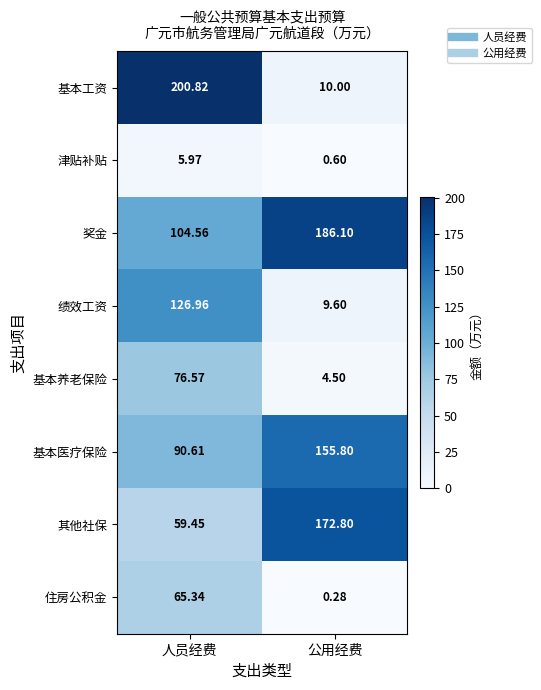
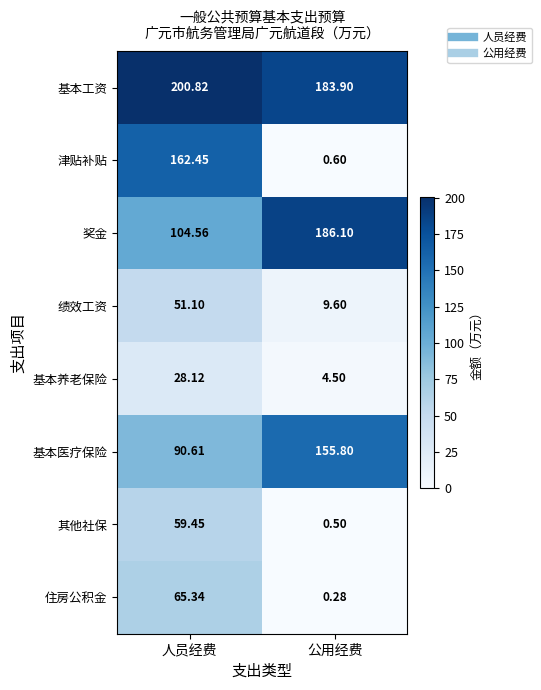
  {
    "基本工资": {
      "人员经费": 200.82,
-     "公用经费": 10.00
+     "公用经费": 183.90
    },
    "津贴补贴": {
-     "人员经费": 5.97,
+     "人员经费": 162.45,
      "公用经费": 0.60
    },
    "奖金": {
      "人员经费": 104.56,
      "公用经费": 186.10
    },
    "绩效工资": {
-     "人员经费": 126.96,
+     "人员经费": 51.10,
      "公用经费": 9.60
    },
    "基本养老保险": {
-     "人员经费": 76.57,
+     "人员经费": 28.12,
      "公用经费": 4.50
    },
    "基本医疗保险": {
      "人员经费": 90.61,
      "公用经费": 155.80
    },
    "其他社保": {
      "人员经费": 59.45,
-     "公用经费": 172.80
+     "公用经费": 0.50
    },
    "住房公积金": {
      "人员经费": 65.34,
      "公用经费": 0.28
    }
  }
